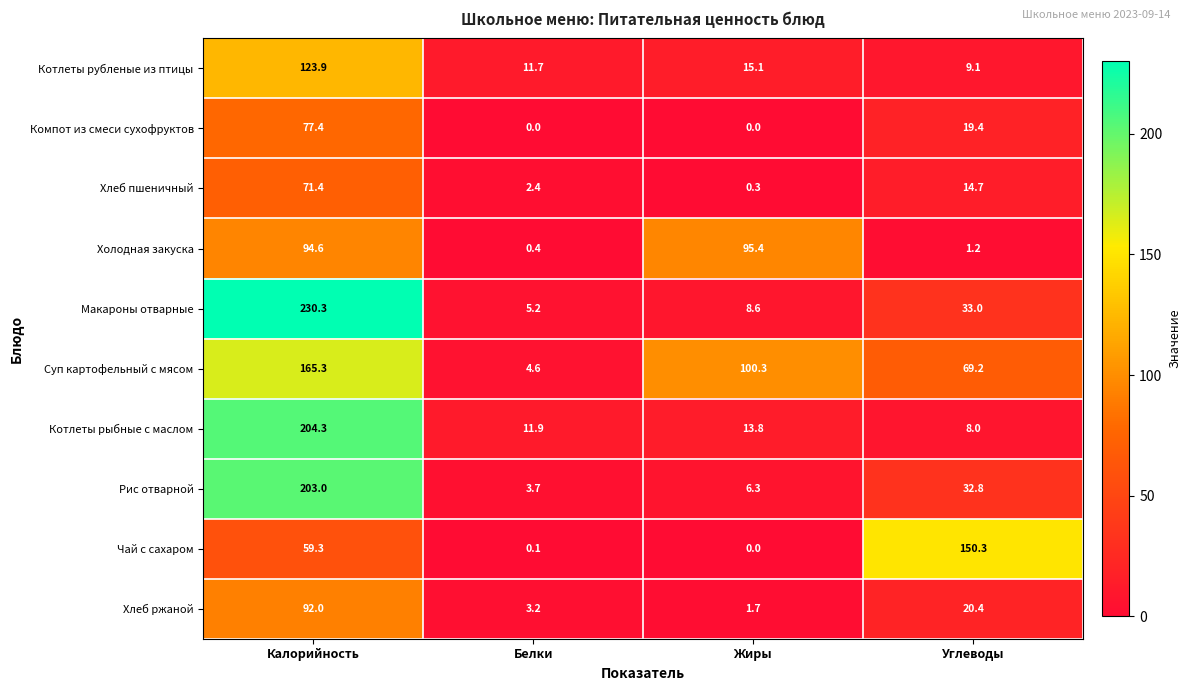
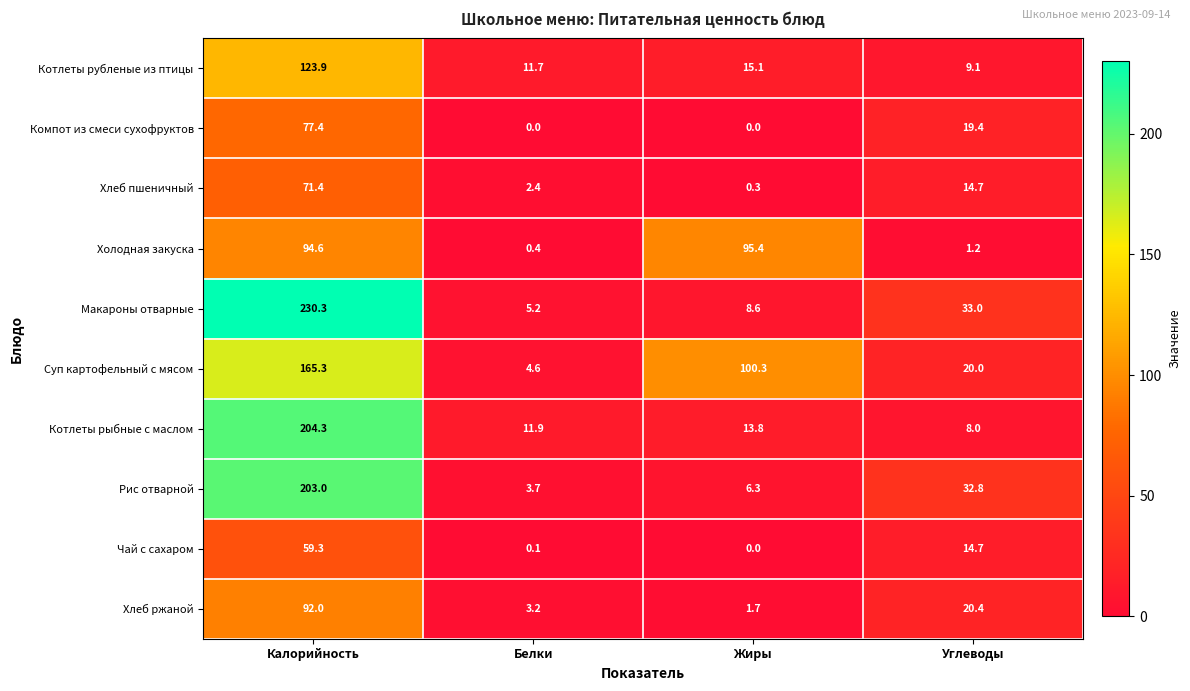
  {
    "Котлеты рубленые из птицы": {
      "Калорийность": 123.9,
      "Белки": 11.7,
      "Жиры": 15.1,
      "Углеводы": 9.1
    },
    "Компот из смеси сухофруктов": {
      "Калорийность": 77.4,
      "Белки": 0.0,
      "Жиры": 0.0,
      "Углеводы": 19.4
    },
    "Хлеб пшеничный": {
      "Калорийность": 71.4,
      "Белки": 2.4,
      "Жиры": 0.3,
      "Углеводы": 14.7
    },
    "Холодная закуска": {
      "Калорийность": 94.6,
      "Белки": 0.4,
      "Жиры": 95.4,
      "Углеводы": 1.2
    },
    "Макароны отварные": {
      "Калорийность": 230.3,
      "Белки": 5.2,
      "Жиры": 8.6,
      "Углеводы": 33.0
    },
    "Суп картофельный с мясом": {
      "Калорийность": 165.3,
      "Белки": 4.6,
      "Жиры": 100.3,
-     "Углеводы": 69.2
+     "Углеводы": 20.0
    },
    "Котлеты рыбные с маслом": {
      "Калорийность": 204.3,
      "Белки": 11.9,
      "Жиры": 13.8,
      "Углеводы": 8.0
    },
    "Рис отварной": {
      "Калорийность": 203.0,
      "Белки": 3.7,
      "Жиры": 6.3,
      "Углеводы": 32.8
    },
    "Чай с сахаром": {
      "Калорийность": 59.3,
      "Белки": 0.1,
      "Жиры": 0.0,
-     "Углеводы": 150.3
+     "Углеводы": 14.7
    },
    "Хлеб ржаной": {
      "Калорийность": 92.0,
      "Белки": 3.2,
      "Жиры": 1.7,
      "Углеводы": 20.4
    }
  }
